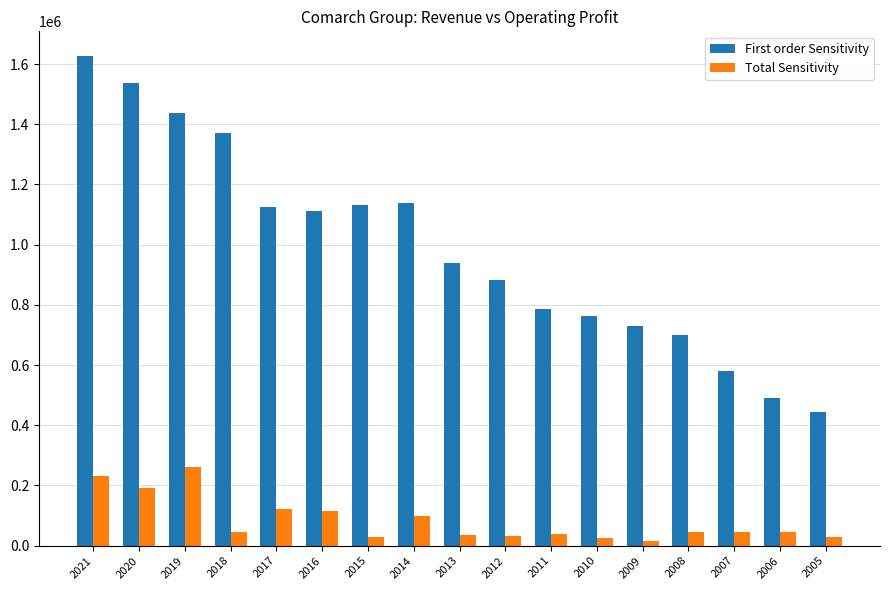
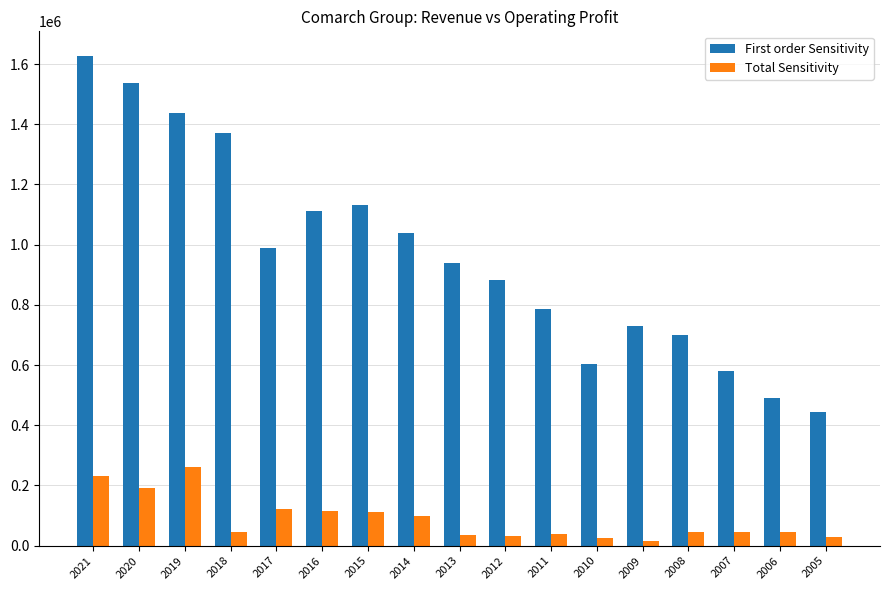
  {
    "First order Sensitivity": {
      "2021": 1630000,
      "2020": 1540000,
      "2019": 1440000,
      "2018": 1370000,
-     "2017": 1130000,
+     "2017": 990000,
      "2016": 1110000,
      "2015": 1130000,
-     "2014": 1140000,
+     "2014": 1040000,
      "2013": 940000,
      "2012": 880000,
      "2011": 790000,
-     "2010": 760000,
+     "2010": 600000,
      "2009": 730000,
      "2008": 700000,
      "2007": 580000,
      "2006": 490000,
      "2005": 440000
    },
    "Total Sensitivity": {
      "2021": 230000,
      "2020": 190000,
      "2019": 260000,
      "2018": 40000,
      "2017": 120000,
      "2016": 120000,
-     "2015": 30000,
+     "2015": 110000,
      "2014": 100000,
      "2013": 30000,
      "2012": 30000,
      "2011": 40000,
      "2010": 20000,
      "2009": 10000,
      "2008": 50000,
      "2007": 40000,
      "2006": 50000,
      "2005": 30000
    }
  }
